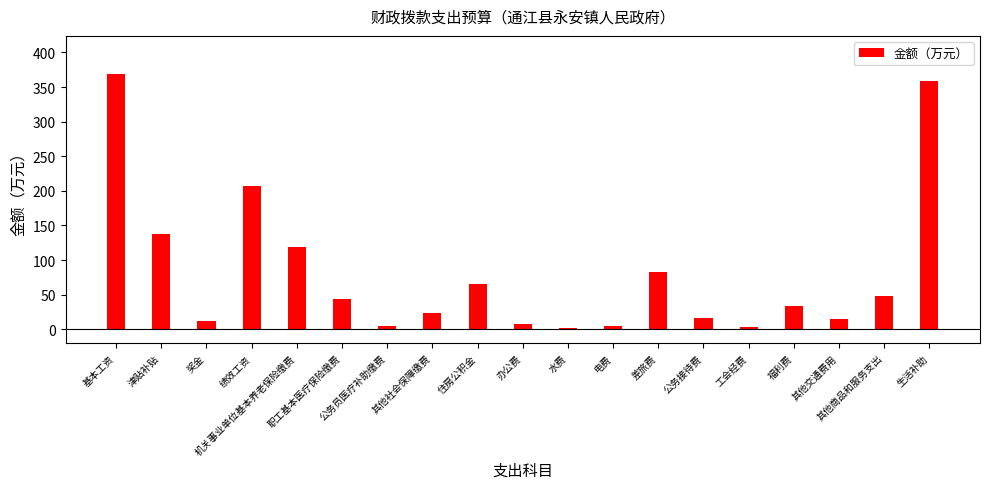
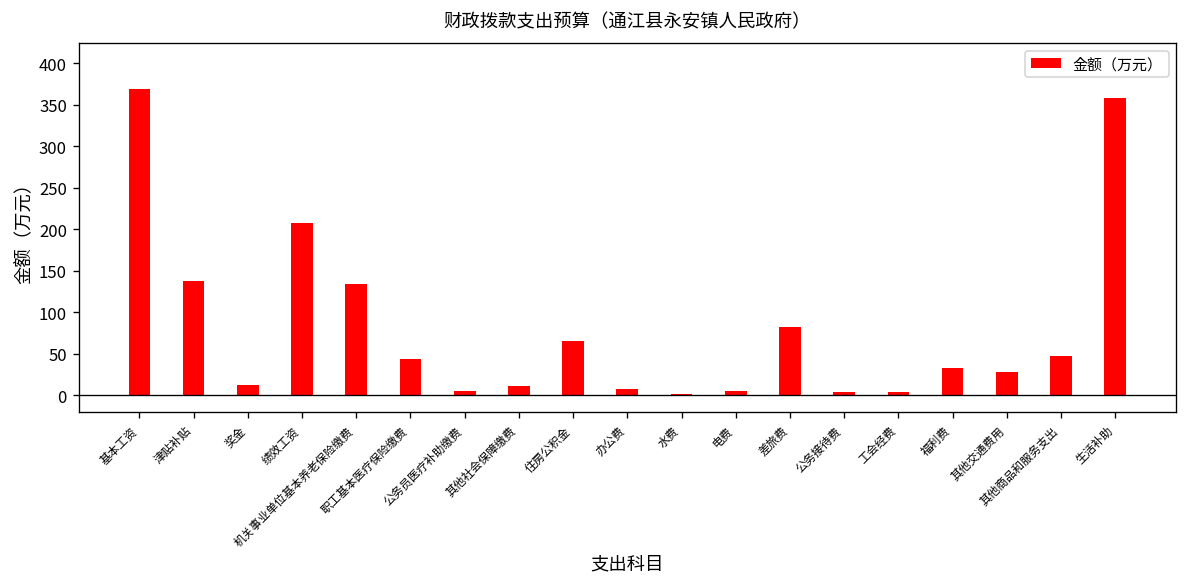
  {
    "基本工资": 370,
    "津贴补贴": 140,
    "奖金": 10,
    "绩效工资": 210,
-   "机关事业单位基本养老保险缴费": 120,
+   "机关事业单位基本养老保险缴费": 130,
    "职工基本医疗保险缴费": 40,
    "公务员医疗补助缴费": 10,
-   "其他社会保障缴费": 20,
+   "其他社会保障缴费": 10,
    "住房公积金": 60,
    "办公费": 10,
    "电费": 10,
    "差旅费": 80,
-   "公务接待费": 20,
+   "公务接待费": 0,
    "工会经费": 0,
    "福利费": 30,
-   "其他交通费用": 10,
+   "其他交通费用": 30,
    "其他商品和服务支出": 50,
    "生活补助": 360
  }
